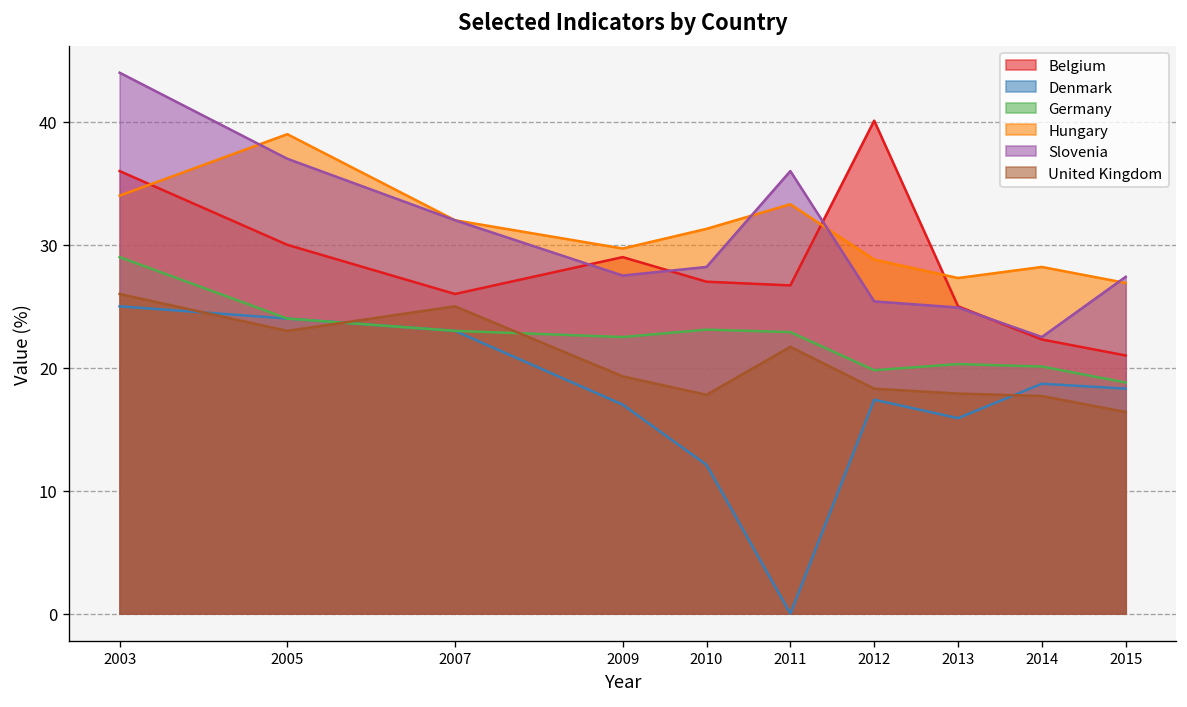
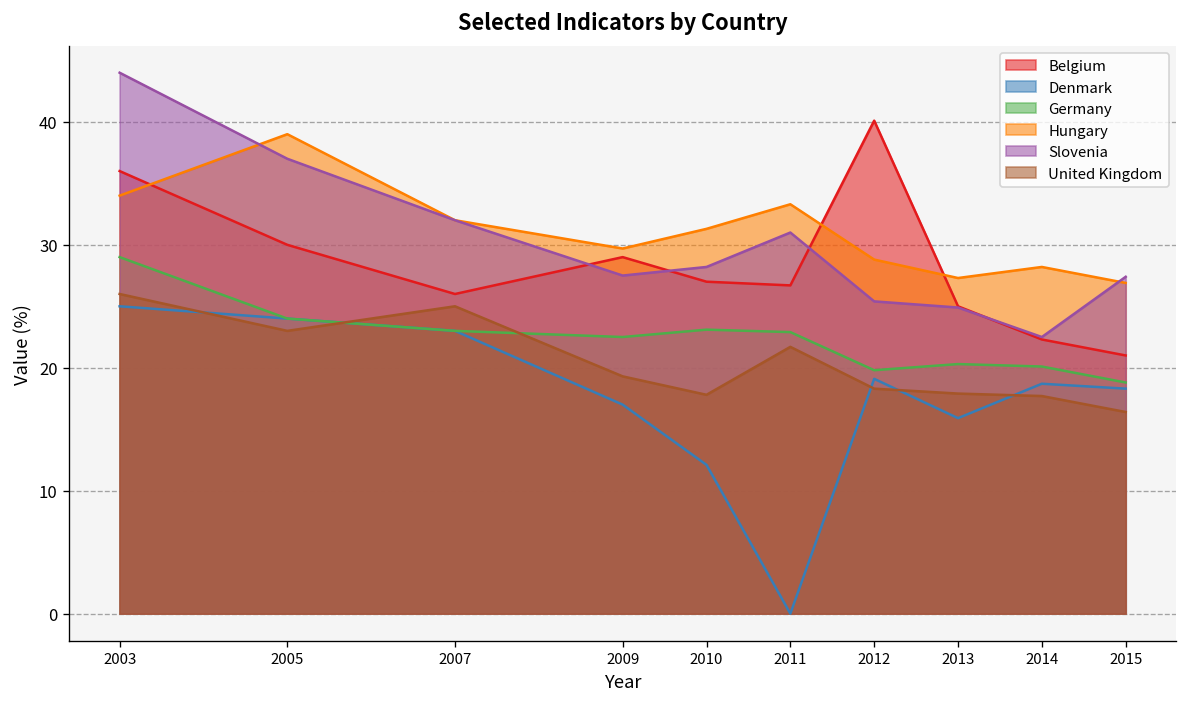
  {
    "Belgium": {
      "2003": 36.0,
      "2005": 30.0,
      "2007": 26.0,
      "2009": 29.0,
      "2010": 27.0,
      "2011": 26.7,
      "2012": 40.1,
      "2015": 21.0
    },
    "Denmark": {
      "2003": 25.0,
      "2009": 17.0,
      "2010": 12.1,
      "2011": 0.0,
-     "2012": 17.4,
+     "2012": 19.1,
      "2013": 15.9,
      "2014": 18.7,
      "2015": 18.3
    },
    "Germany": {
      "2003": 29.0,
      "2009": 22.5,
      "2010": 23.1,
      "2011": 22.9,
      "2012": 19.8,
      "2013": 20.3,
      "2014": 20.1,
      "2015": 18.8
    },
    "Hungary": {
      "2003": 34.0,
      "2005": 39.0,
      "2009": 29.7,
      "2010": 31.3,
      "2011": 33.3,
      "2012": 28.8,
      "2013": 27.3,
      "2014": 28.2,
      "2015": 26.9
    },
    "Slovenia": {
      "2003": 44,
      "2005": 37,
      "2009": 27.5,
      "2010": 28,
-     "2011": 36,
+     "2011": 31,
      "2012": 25.4,
      "2015": 27.4
    },
    "United Kingdom": {
      "2003": 26.0,
      "2005": 23.0,
      "2007": 25.0,
      "2009": 19.3,
      "2010": 17.8,
      "2011": 21.7,
      "2012": 18.3,
      "2013": 17.9,
      "2014": 17.7,
      "2015": 16.4
    }
  }
